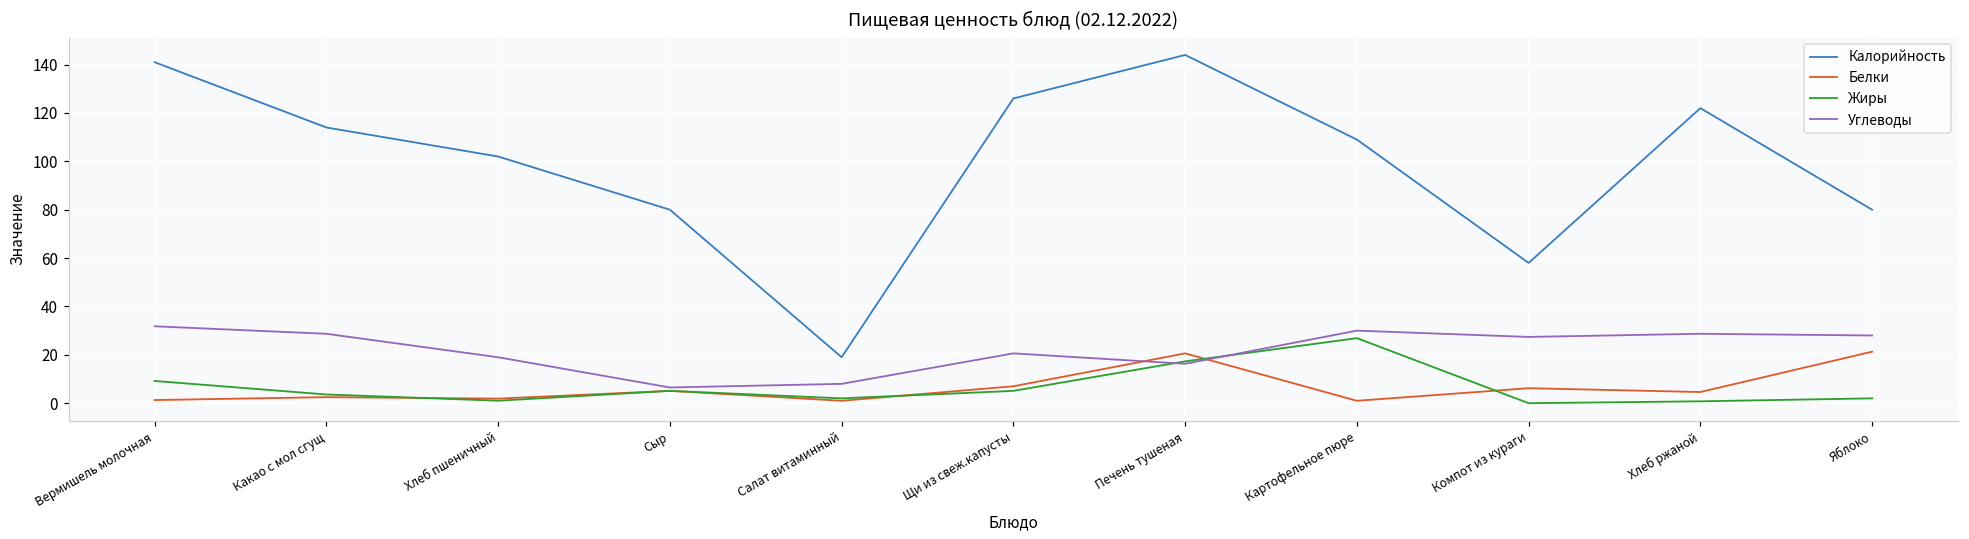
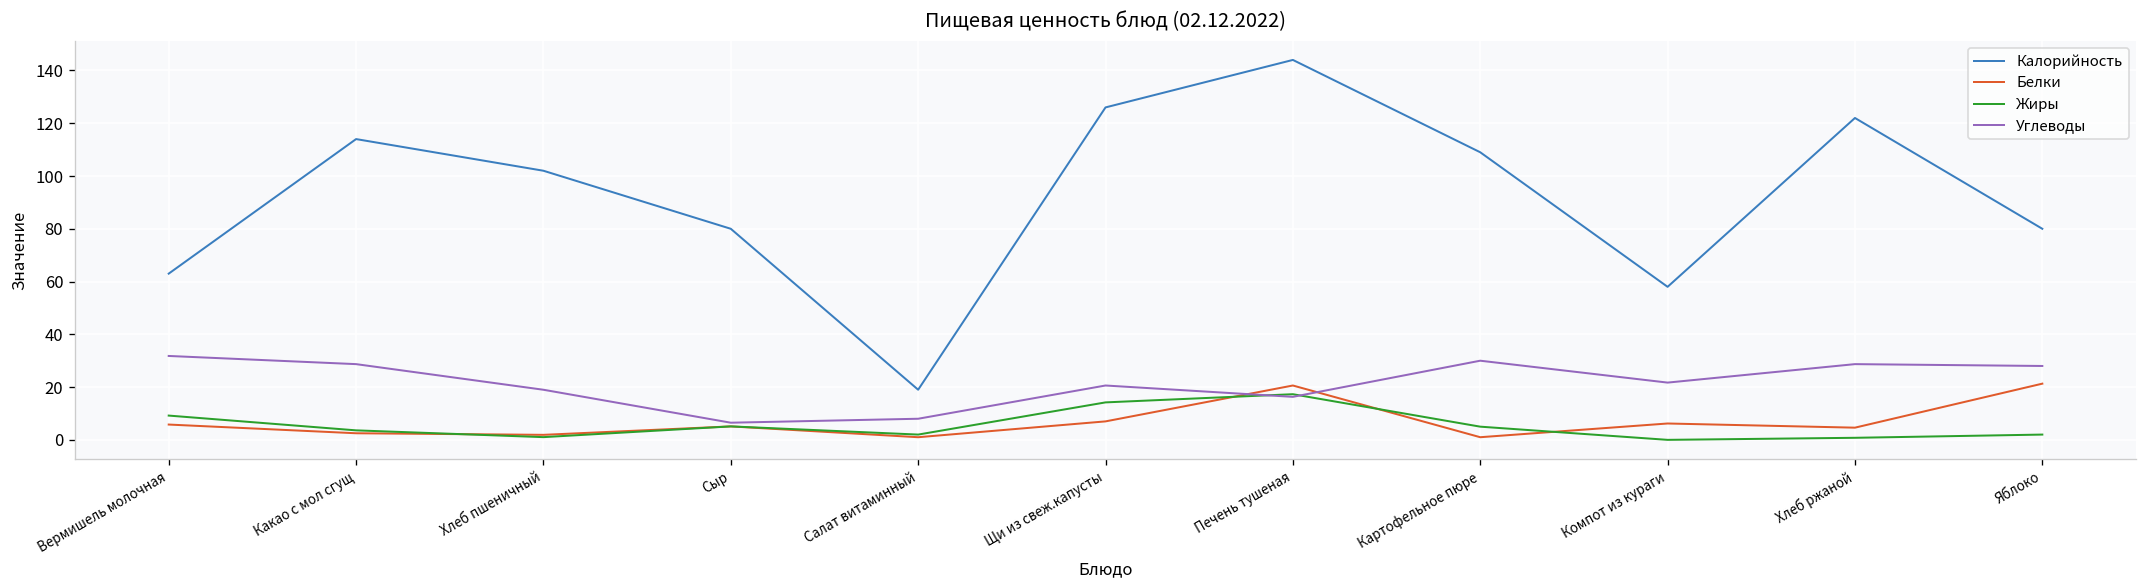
  {
    "Калорийность": {
-     "Вермишель молочная": 141,
+     "Вермишель молочная": 63,
      "Какао с мол сгущ": 114,
      "Хлеб пшеничный": 102,
      "Сыр": 80,
      "Салат витаминный": 19,
      "Щи из свеж.капусты": 126,
      "Печень тушеная": 144,
      "Картофельное пюре": 109,
      "Компот из кураги": 58,
      "Хлеб ржаной": 122,
      "Яблоко": 80
    },
    "Белки": {
-     "Вермишель молочная": 1,
+     "Вермишель молочная": 6,
      "Щи из свеж.капусты": 7,
      "Печень тушеная": 21,
      "Картофельное пюре": 1,
      "Компот из кураги": 6,
      "Хлеб ржаной": 5,
      "Яблоко": 21
    },
    "Жиры": {
      "Вермишель молочная": 9,
-     "Щи из свеж.капусты": 5,
-     "Картофельное пюре": 27,
+     "Щи из свеж.капусты": 14,
+     "Картофельное пюре": 5,
      "Компот из кураги": 0,
      "Хлеб ржаной": 1,
      "Яблоко": 2
    },
    "Углеводы": {
      "Вермишель молочная": 32,
      "Какао с мол сгущ": 29,
      "Хлеб пшеничный": 19,
      "Сыр": 7,
      "Салат витаминный": 8,
      "Щи из свеж.капусты": 21,
      "Картофельное пюре": 30,
-     "Компот из кураги": 27,
+     "Компот из кураги": 22,
      "Хлеб ржаной": 29,
      "Яблоко": 28
    }
  }
